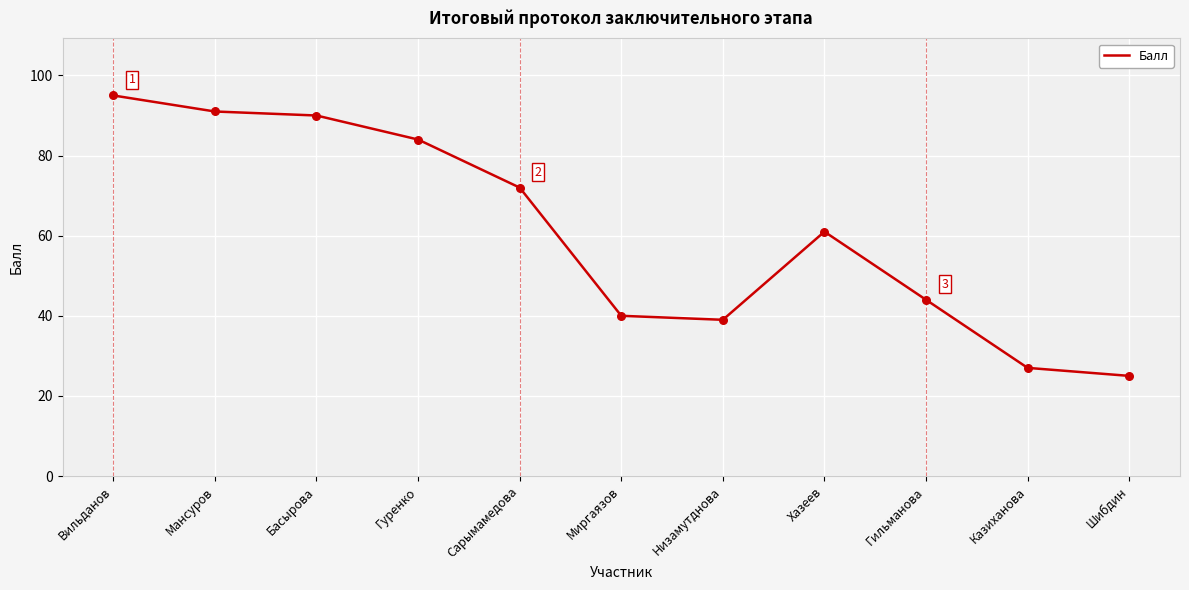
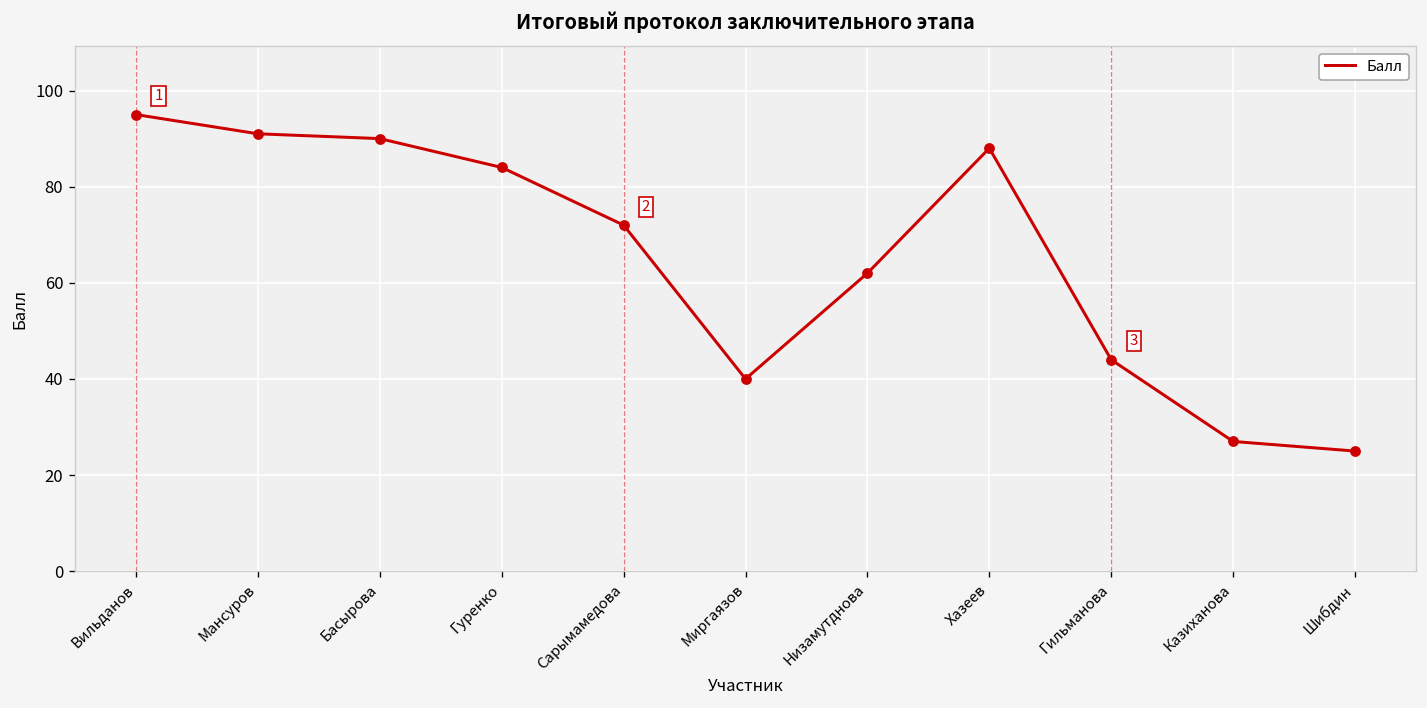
  {
    "Мансуров": 91,
    "Басырова": 90,
    "Гуренко": 84,
    "Миргаязов": 40,
-   "Низамутднова": 39,
-   "Хазеев": 61,
+   "Низамутднова": 62,
+   "Хазеев": 88,
    "Казиханова": 27,
    "Шибдин": 25
  }
